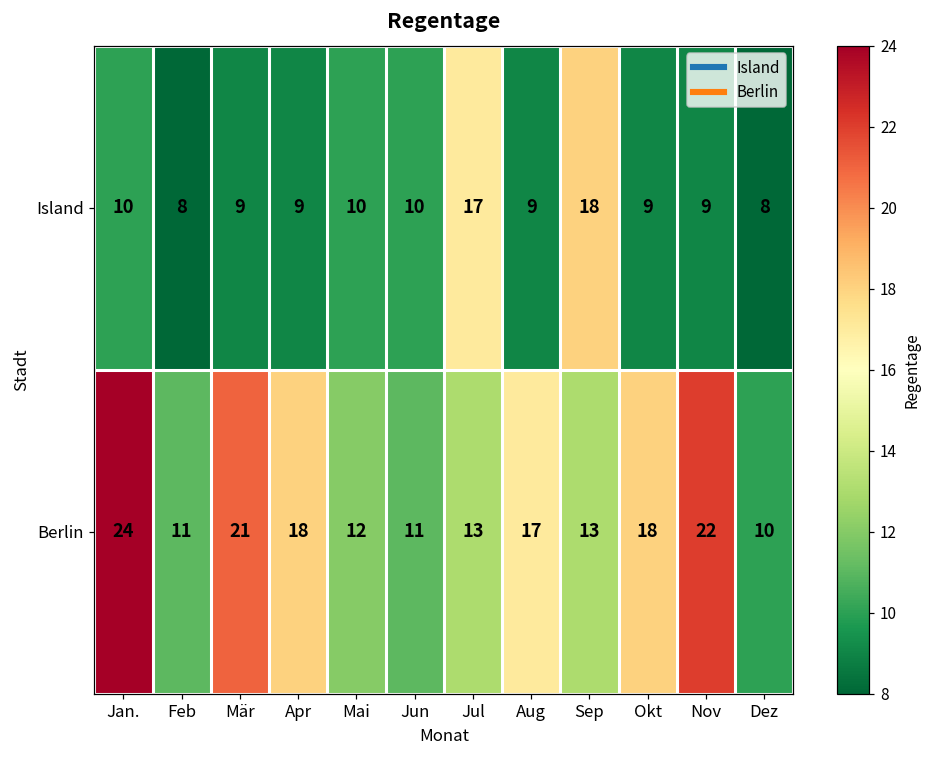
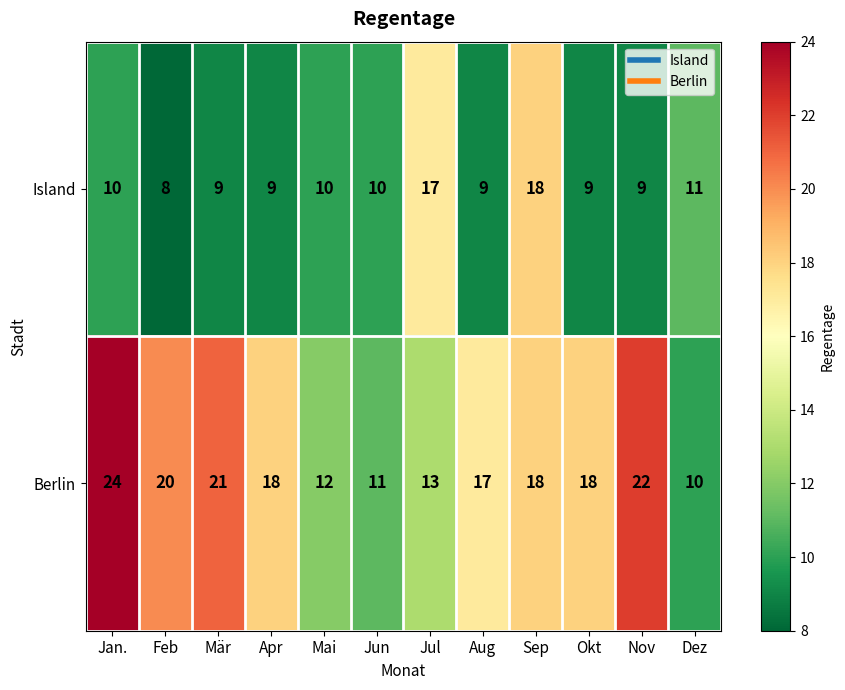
  {
    "Island": {
      "Jan.": 10,
      "Feb": 8,
      "Mär": 9,
      "Apr": 9,
      "Mai": 10,
      "Jun": 10,
      "Jul": 17,
      "Aug": 9,
      "Sep": 18,
      "Okt": 9,
      "Nov": 9,
-     "Dez": 8
+     "Dez": 11
    },
    "Berlin": {
      "Jan.": 24,
-     "Feb": 11,
+     "Feb": 20,
      "Mär": 21,
      "Apr": 18,
      "Mai": 12,
      "Jun": 11,
      "Jul": 13,
      "Aug": 17,
-     "Sep": 13,
+     "Sep": 18,
      "Okt": 18,
      "Nov": 22,
      "Dez": 10
    }
  }
